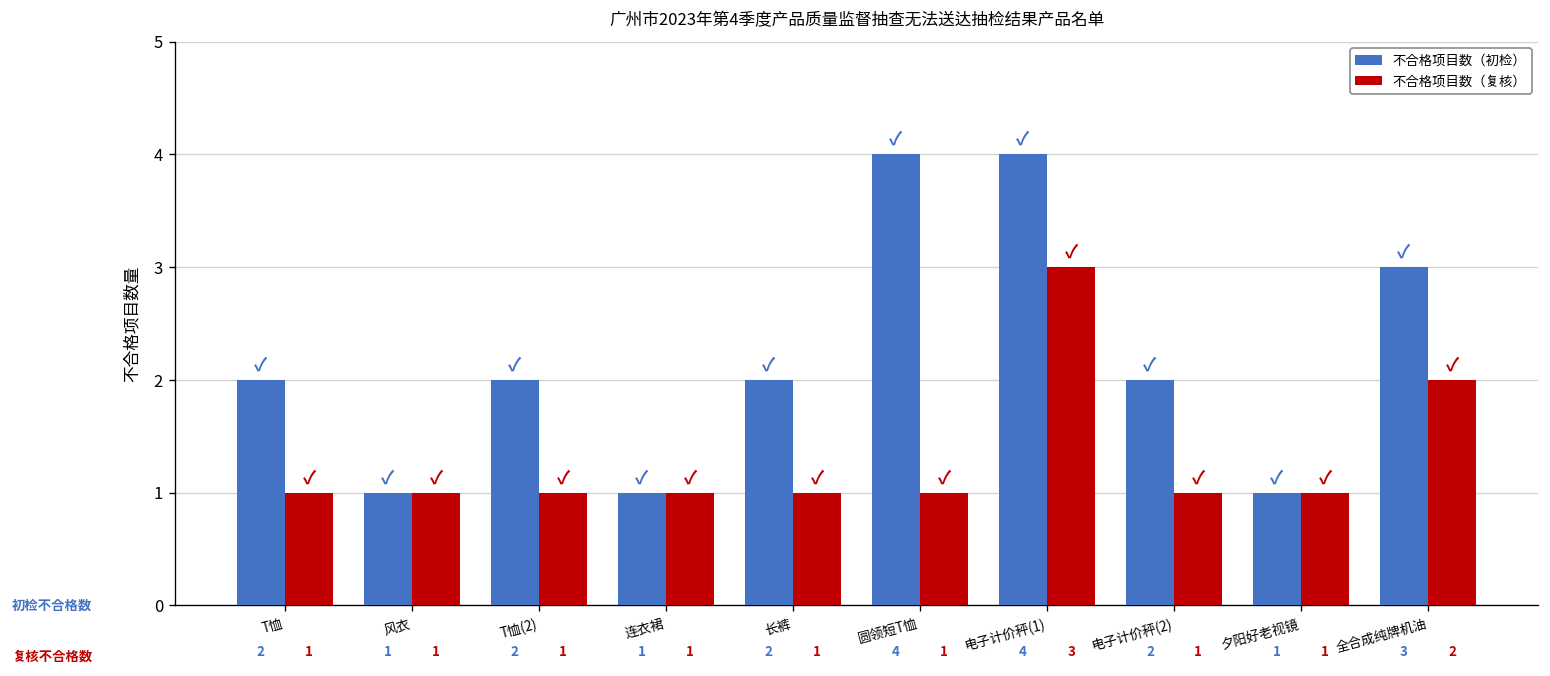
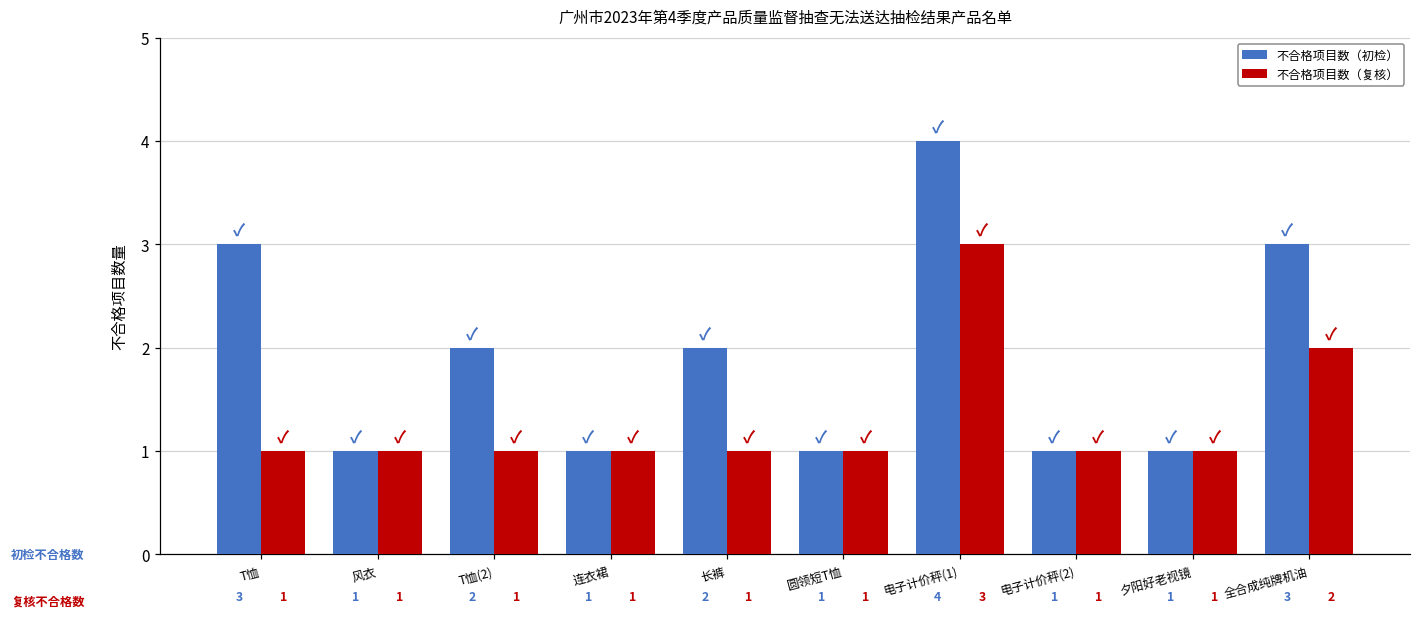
  {
    "不合格项目数（初检）": {
-     "T恤": 2,
-     "圆领短T恤": 4,
-     "电子计价秤(2)": 2
+     "T恤": 3,
+     "圆领短T恤": 1,
+     "电子计价秤(2)": 1
    },
    "不合格项目数（复核）": {
      "T恤": 1.0,
      "风衣": 1.0,
      "T恤(2)": 1.0,
      "连衣裙": 1.0,
      "长裤": 1.0,
      "圆领短T恤": 1.0,
      "电子计价秤(1)": 3.0,
      "电子计价秤(2)": 1.0,
      "夕阳好老视镜": 1.0,
      "全合成纯牌机油": 2.0
    }
  }
